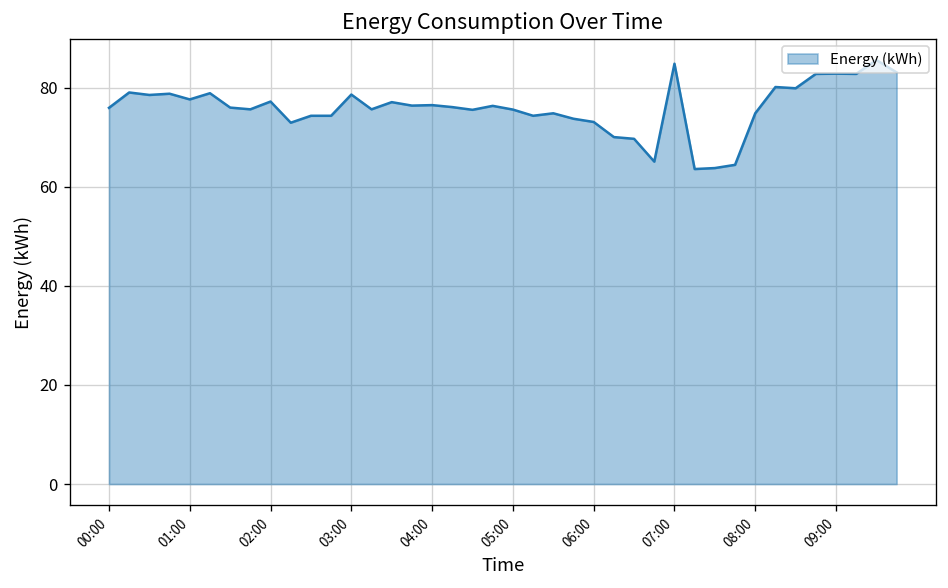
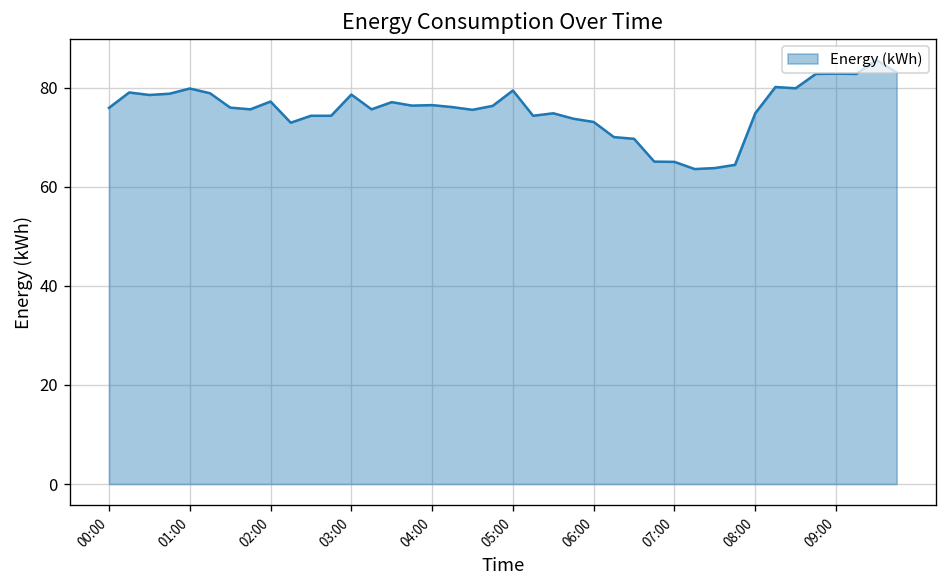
  {
    "00:00": 76,
-   "01:00": 78,
+   "01:00": 80,
    "02:00": 77,
    "03:00": 79,
    "04:00": 76,
-   "05:00": 76,
+   "05:00": 79,
    "06:00": 73,
-   "07:00": 85,
+   "07:00": 65,
    "08:00": 75
  }
